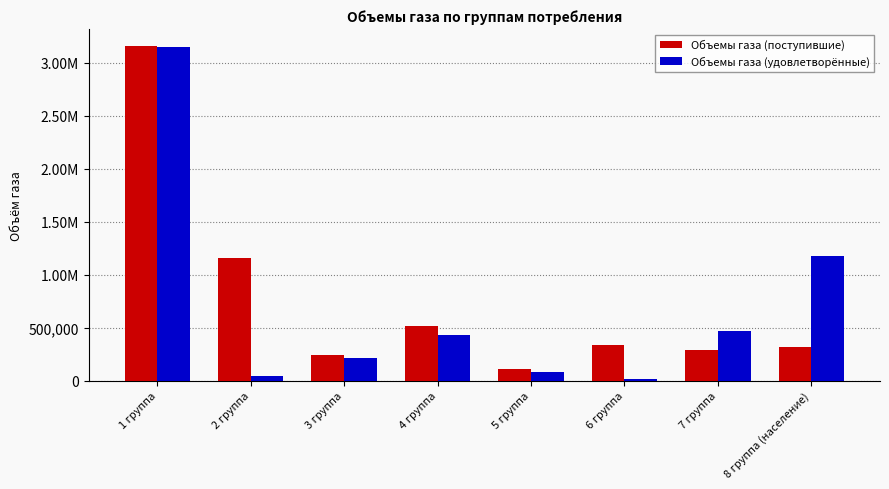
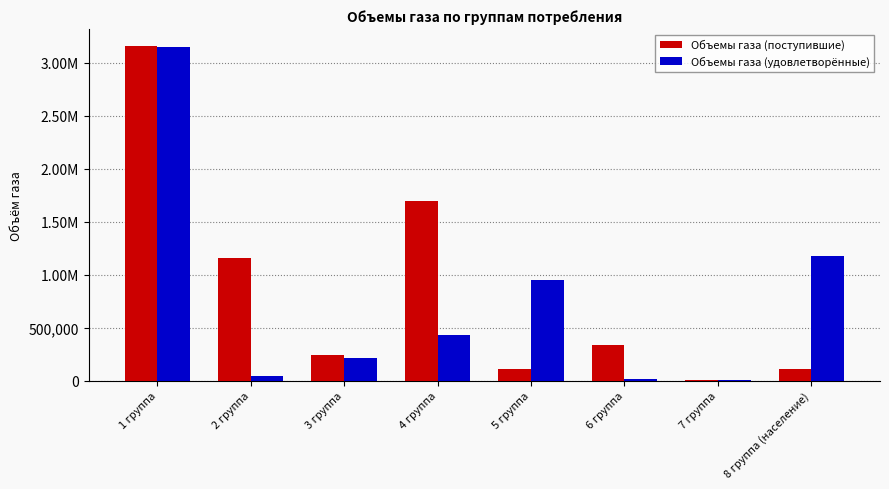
  {
    "Объемы газа (поступившие)": {
      "1 группа": "3,160,000",
      "2 группа": "1,160,000",
      "3 группа": "240,000",
-     "4 группа": "520,000",
+     "4 группа": "1,700,000",
      "5 группа": "110,000",
      "6 группа": "340,000",
-     "7 группа": "280,000",
-     "8 группа (население)": "310,000"
+     "7 группа": "0",
+     "8 группа (население)": "110,000"
    },
    "Объемы газа (удовлетворённые)": {
      "1 группа": "3,150,000",
      "2 группа": "40,000",
      "3 группа": "210,000",
      "4 группа": "430,000",
-     "5 группа": "80,000",
-     "7 группа": "470,000",
+     "5 группа": "950,000",
+     "7 группа": "0",
      "8 группа (население)": "1,180,000"
    }
  }
